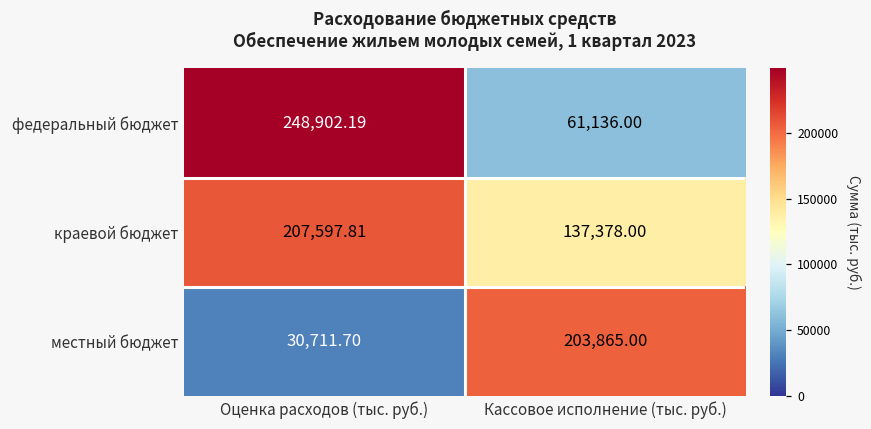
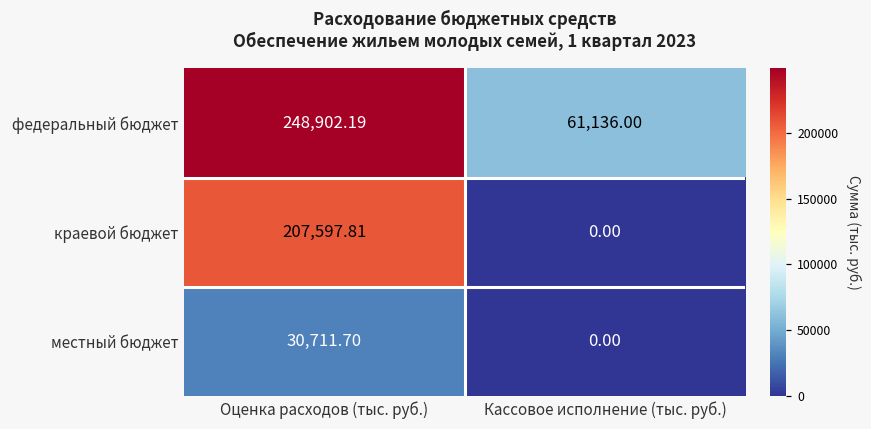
  {
    "федеральный бюджет": {
      "Оценка расходов (тыс. руб.)": "248,902.19",
      "Кассовое исполнение (тыс. руб.)": "61,136.00"
    },
    "краевой бюджет": {
      "Оценка расходов (тыс. руб.)": "207,597.81",
-     "Кассовое исполнение (тыс. руб.)": "137,378.00"
+     "Кассовое исполнение (тыс. руб.)": "0.00"
    },
    "местный бюджет": {
      "Оценка расходов (тыс. руб.)": "30,711.70",
-     "Кассовое исполнение (тыс. руб.)": "203,865.00"
+     "Кассовое исполнение (тыс. руб.)": "0.00"
    }
  }
